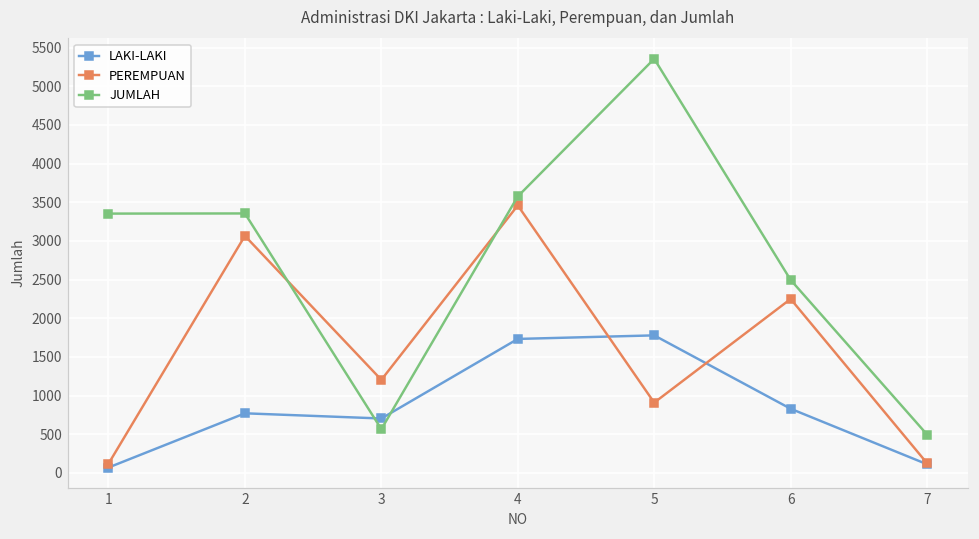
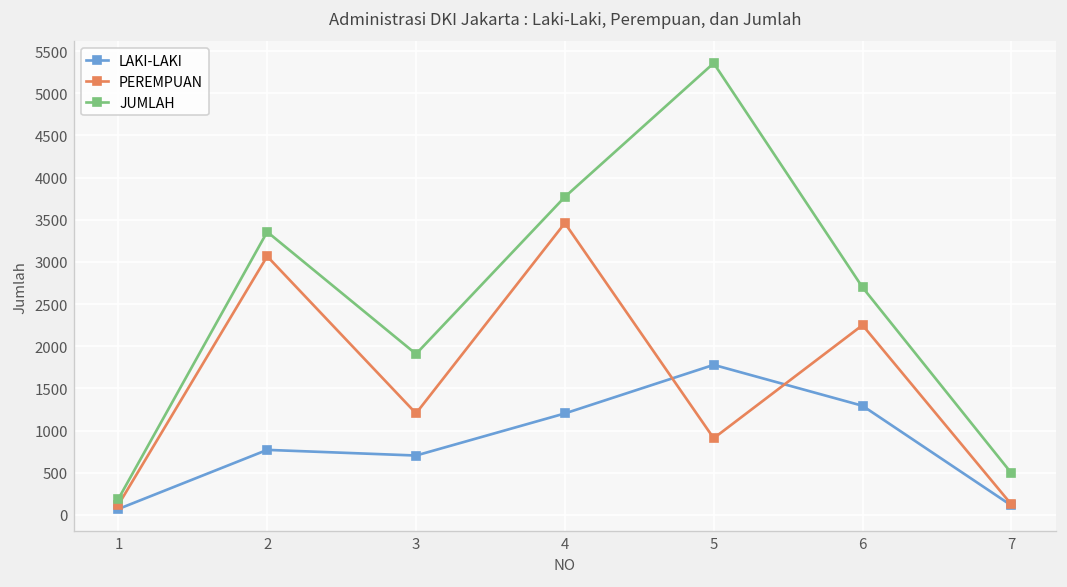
  {
    "LAKI-LAKI": {
      "1": 100,
      "2": 800,
      "3": 700,
-     "4": 1700,
+     "4": 1200,
      "5": 1800,
-     "6": 800
+     "6": 1300
    },
    "PEREMPUAN": {
      "1": 100,
      "2": 3100,
      "3": 1200,
      "4": 3500,
      "5": 900,
      "6": 2300
    },
    "JUMLAH": {
-     "1": 3400,
+     "1": 200,
      "2": 3400,
-     "3": 600,
-     "4": 3600,
+     "3": 1900,
+     "4": 3800,
      "5": 5400,
-     "6": 2500,
+     "6": 2700,
      "7": 500
    }
  }
